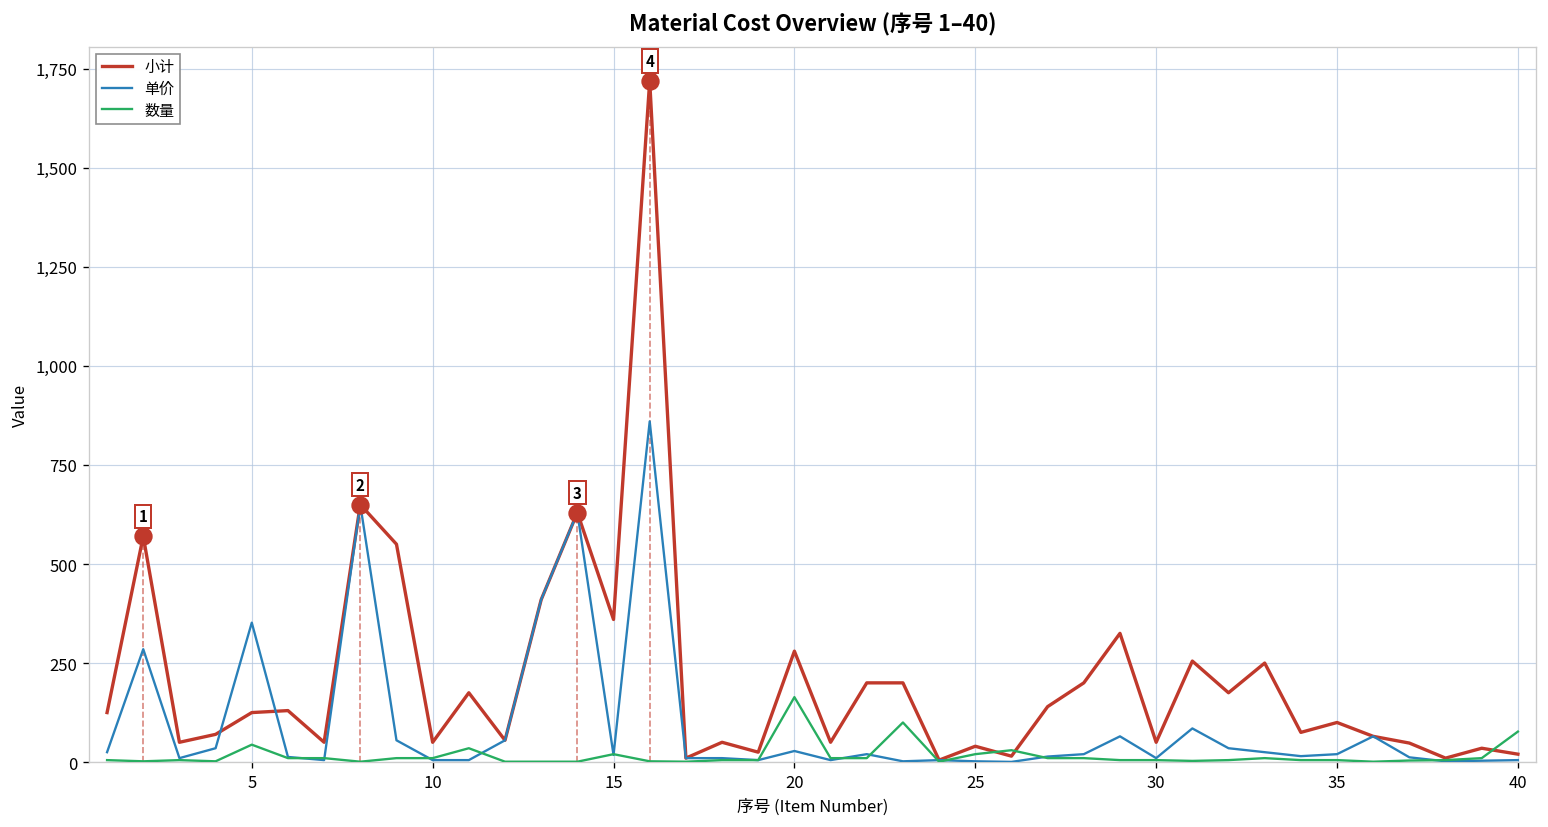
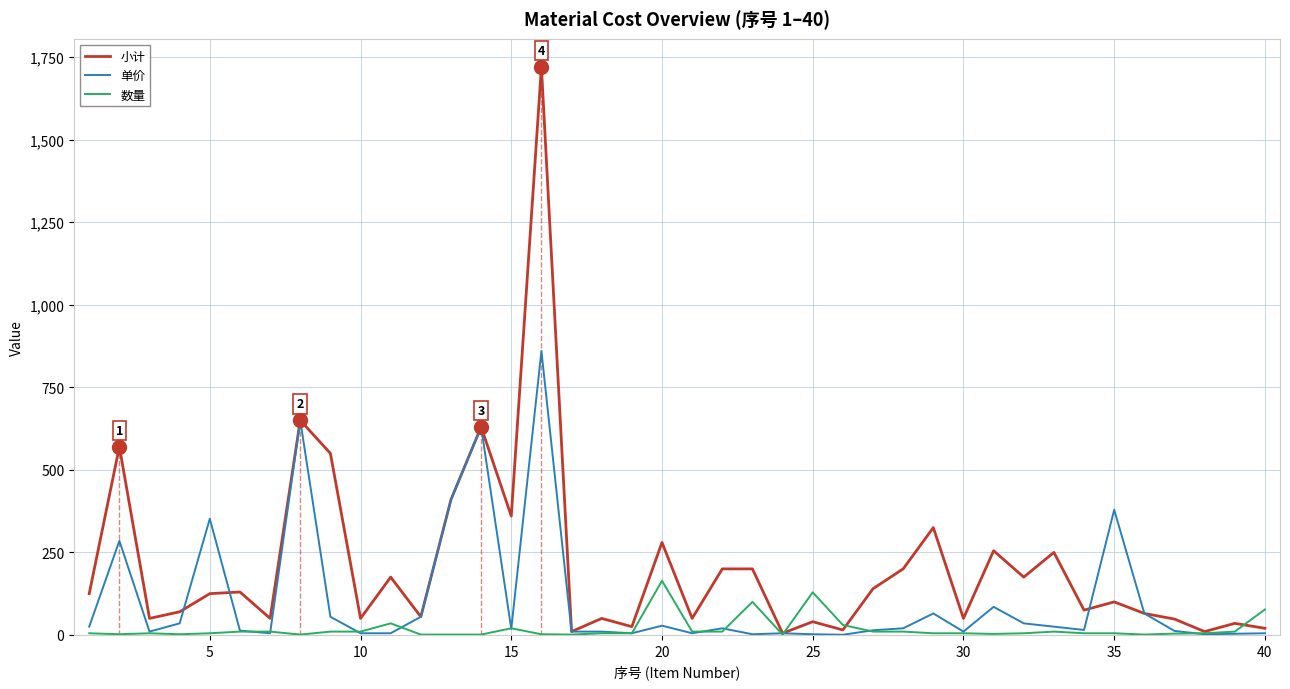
  {
    "单价": {
      "5": 350,
      "20": 30,
      "25": 0,
-     "35": 20,
+     "35": 380,
      "40": 10
    },
    "数量": {
-     "5": 40,
+     "5": 10,
      "20": 160,
-     "25": 20,
+     "25": 130,
      "35": 10,
      "40": 80
    }
  }
